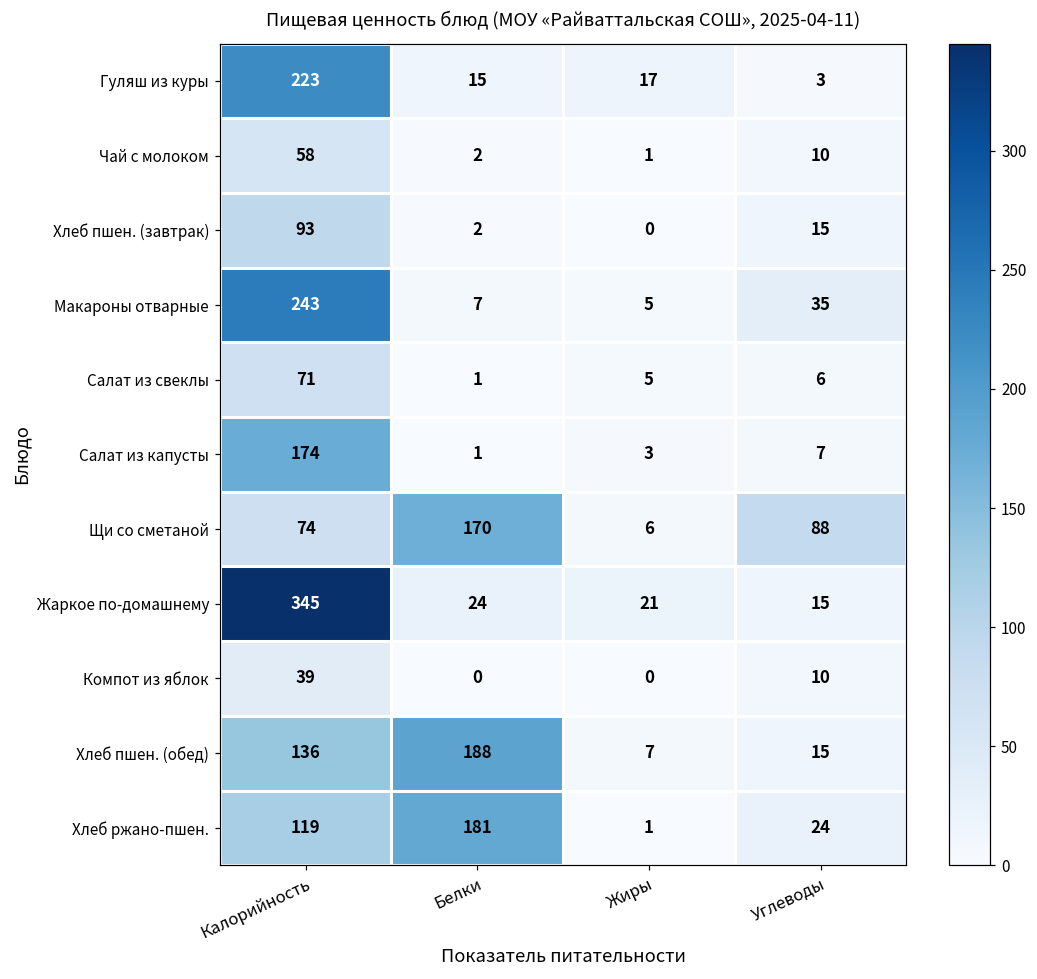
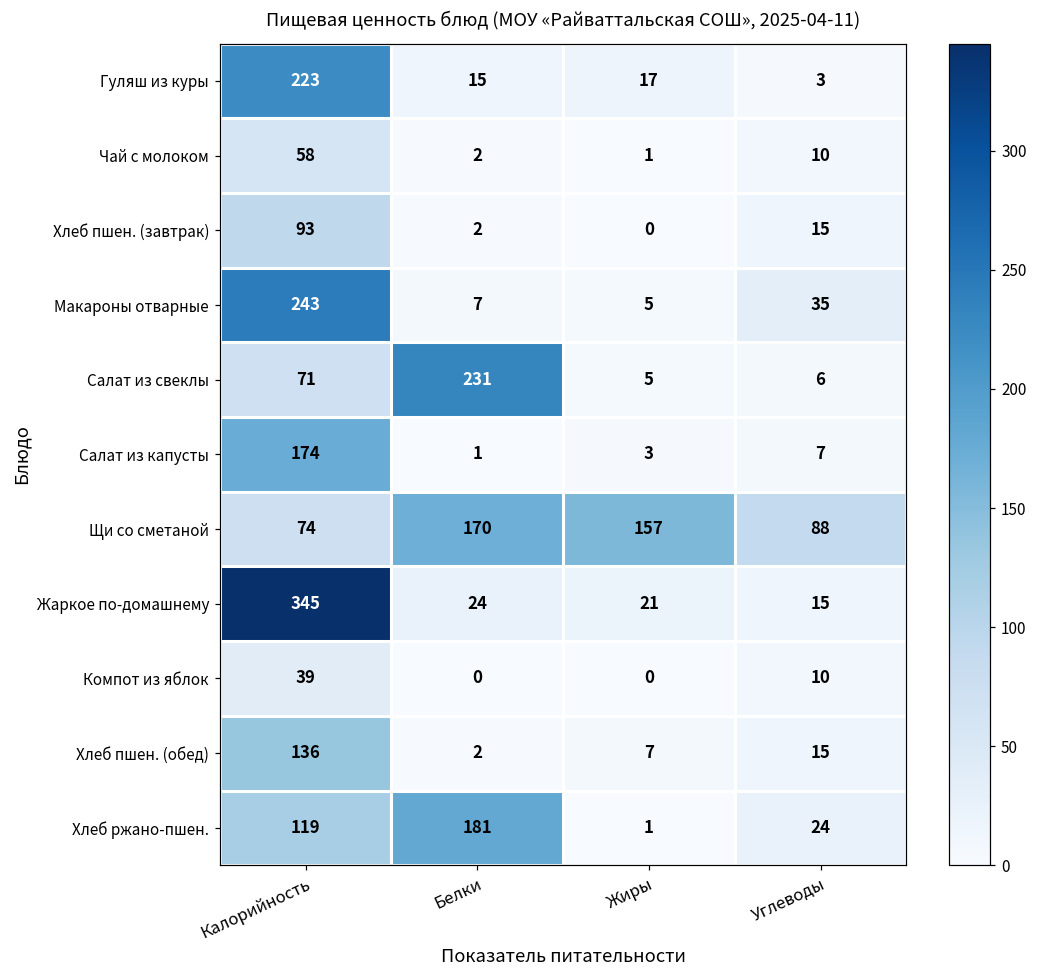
  {
    "Гуляш из куры": {
      "Калорийность": 223,
      "Белки": 15,
      "Жиры": 17,
      "Углеводы": 3
    },
    "Чай с молоком": {
      "Калорийность": 58,
      "Белки": 2,
      "Жиры": 1,
      "Углеводы": 10
    },
    "Хлеб пшен. (завтрак)": {
      "Калорийность": 93,
      "Белки": 2,
      "Жиры": 0,
      "Углеводы": 15
    },
    "Макароны отварные": {
      "Калорийность": 243,
      "Белки": 7,
      "Жиры": 5,
      "Углеводы": 35
    },
    "Салат из свеклы": {
      "Калорийность": 71,
-     "Белки": 1,
+     "Белки": 231,
      "Жиры": 5,
      "Углеводы": 6
    },
    "Салат из капусты": {
      "Калорийность": 174,
      "Белки": 1,
      "Жиры": 3,
      "Углеводы": 7
    },
    "Щи со сметаной": {
      "Калорийность": 74,
      "Белки": 170,
-     "Жиры": 6,
+     "Жиры": 157,
      "Углеводы": 88
    },
    "Жаркое по-домашнему": {
      "Калорийность": 345,
      "Белки": 24,
      "Жиры": 21,
      "Углеводы": 15
    },
    "Компот из яблок": {
      "Калорийность": 39,
      "Белки": 0,
      "Жиры": 0,
      "Углеводы": 10
    },
    "Хлеб пшен. (обед)": {
      "Калорийность": 136,
-     "Белки": 188,
+     "Белки": 2,
      "Жиры": 7,
      "Углеводы": 15
    },
    "Хлеб ржано-пшен.": {
      "Калорийность": 119,
      "Белки": 181,
      "Жиры": 1,
      "Углеводы": 24
    }
  }
